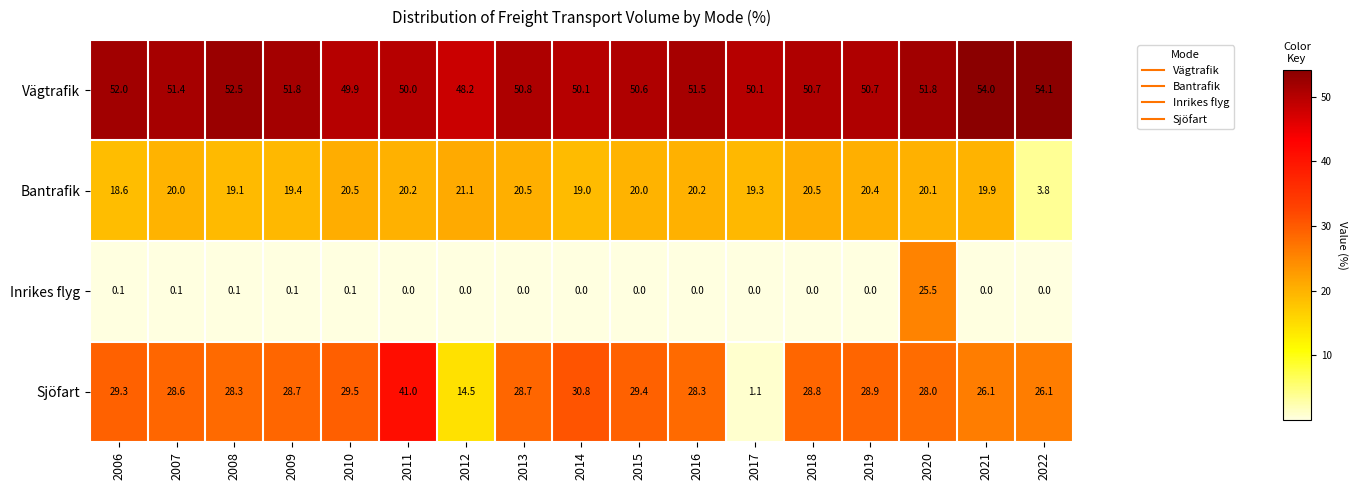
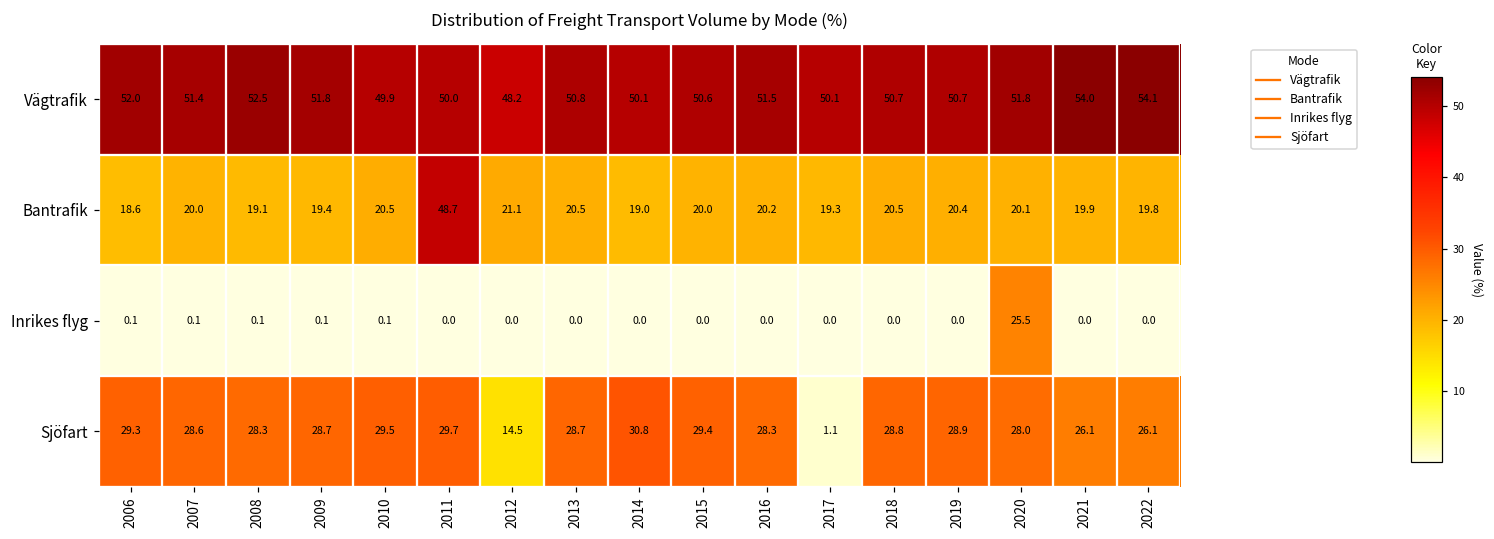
  {
    "Vägtrafik": {
      "2006": 52.0,
      "2007": 51.4,
      "2008": 52.5,
      "2009": 51.8,
      "2010": 49.9,
      "2011": 50.0,
      "2012": 48.2,
      "2013": 50.8,
      "2014": 50.1,
      "2015": 50.6,
      "2016": 51.5,
      "2017": 50.1,
      "2018": 50.7,
      "2019": 50.7,
      "2020": 51.8,
      "2021": 54.0,
      "2022": 54.1
    },
    "Bantrafik": {
      "2006": 18.6,
      "2007": 20.0,
      "2008": 19.1,
      "2009": 19.4,
      "2010": 20.5,
-     "2011": 20.2,
+     "2011": 48.7,
      "2012": 21.1,
      "2013": 20.5,
      "2014": 19.0,
      "2015": 20.0,
      "2016": 20.2,
      "2017": 19.3,
      "2018": 20.5,
      "2019": 20.4,
      "2020": 20.1,
      "2021": 19.9,
-     "2022": 3.8
+     "2022": 19.8
    },
    "Inrikes flyg": {
      "2006": 0.1,
      "2007": 0.1,
      "2008": 0.1,
      "2009": 0.1,
      "2010": 0.1,
      "2011": 0.0,
      "2012": 0.0,
      "2013": 0.0,
      "2014": 0.0,
      "2015": 0.0,
      "2016": 0.0,
      "2017": 0.0,
      "2018": 0.0,
      "2019": 0.0,
      "2020": 25.5,
      "2021": 0.0,
      "2022": 0.0
    },
    "Sjöfart": {
      "2006": 29.3,
      "2007": 28.6,
      "2008": 28.3,
      "2009": 28.7,
      "2010": 29.5,
-     "2011": 41.0,
+     "2011": 29.7,
      "2012": 14.5,
      "2013": 28.7,
      "2014": 30.8,
      "2015": 29.4,
      "2016": 28.3,
      "2017": 1.1,
      "2018": 28.8,
      "2019": 28.9,
      "2020": 28.0,
      "2021": 26.1,
      "2022": 26.1
    }
  }
